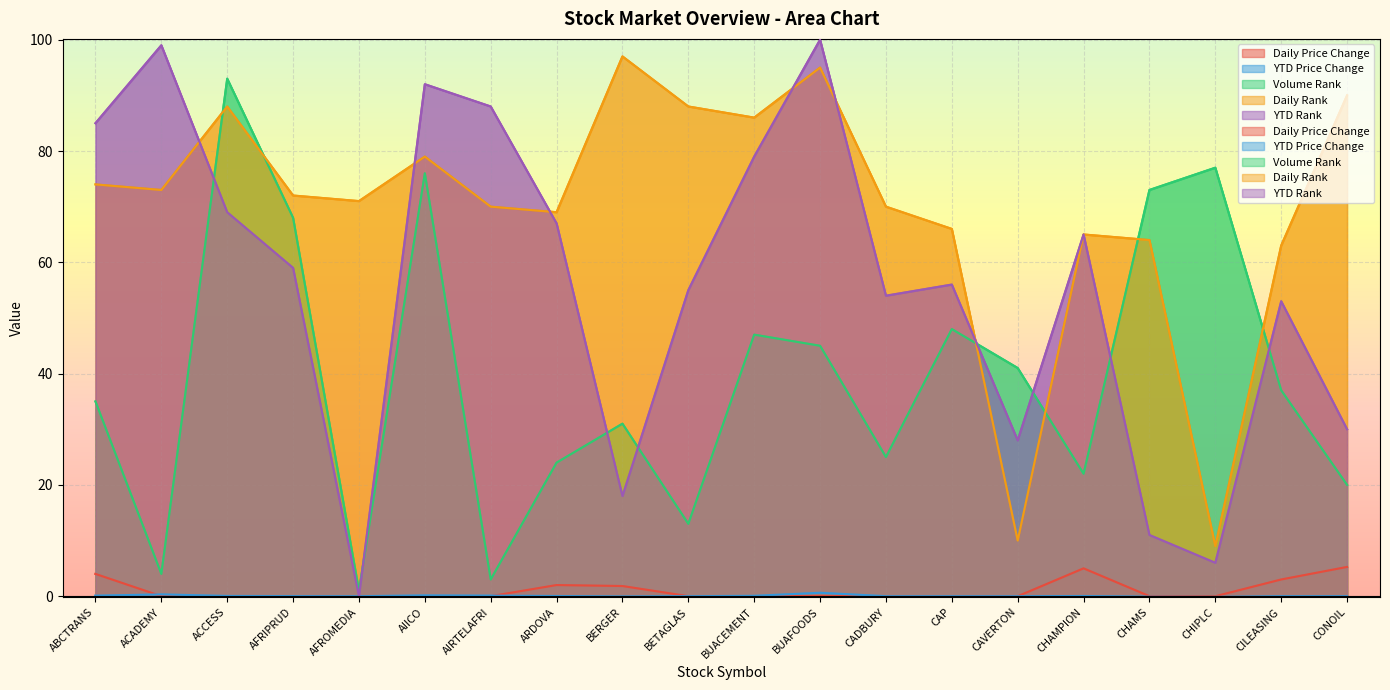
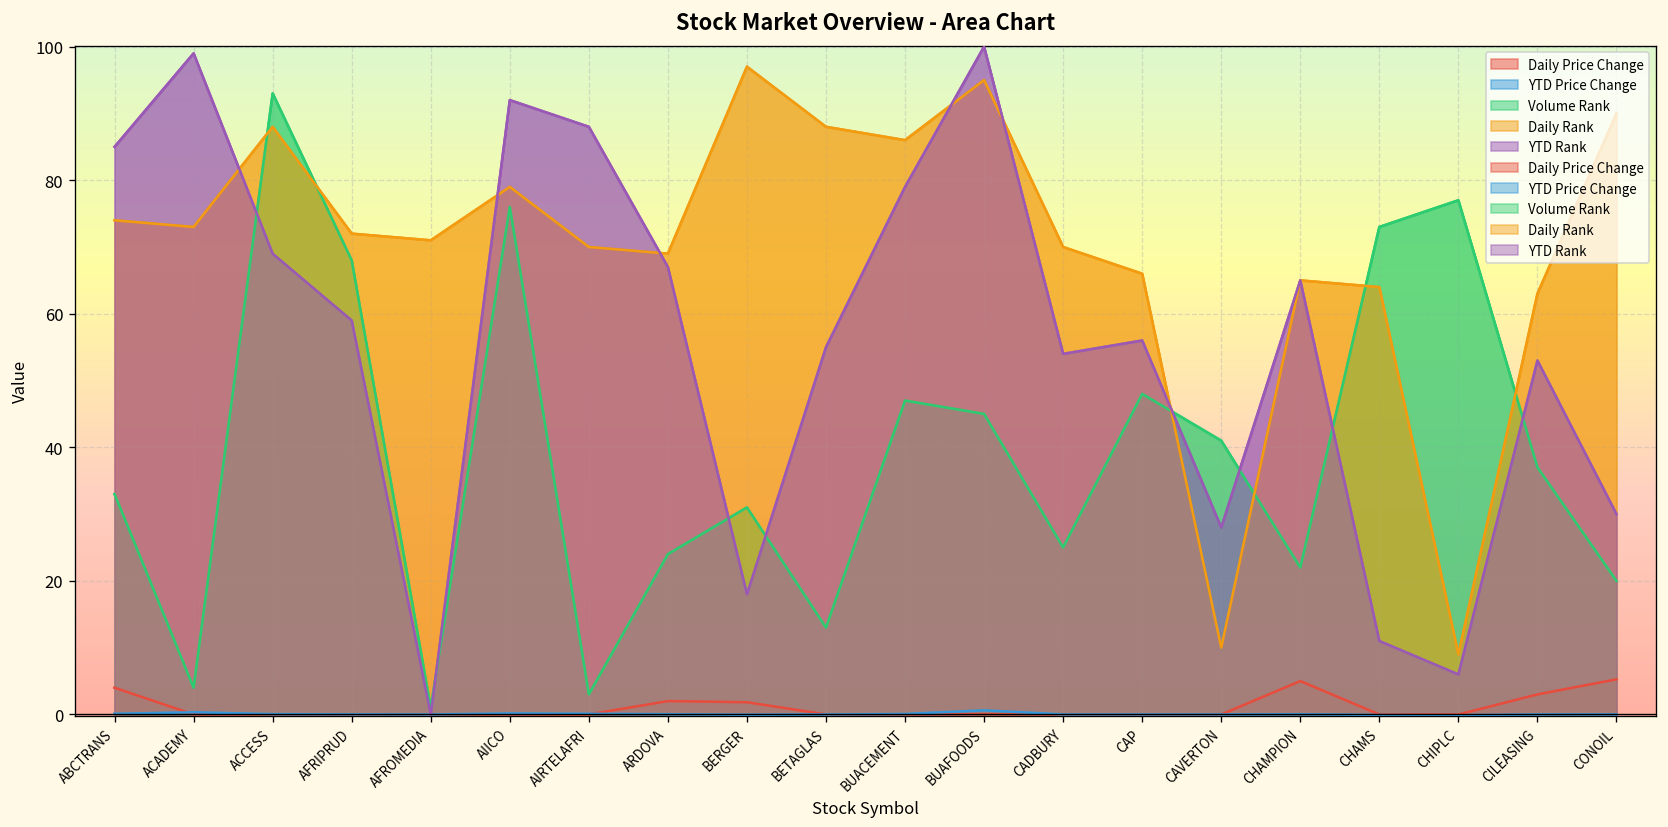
  {
    "Daily Price Change": {
      "ABCTRANS": 4,
      "ARDOVA": 2,
      "BERGER": 2,
      "BUAFOODS": 0,
      "CHAMPION": 5,
      "CILEASING": 3,
      "CONOIL": 5
    },
    "Volume Rank": {
-     "ABCTRANS": 35,
+     "ABCTRANS": 33,
      "ACADEMY": 4,
      "ACCESS": 93,
      "AFRIPRUD": 68,
      "AFROMEDIA": 1,
      "AIICO": 76,
      "AIRTELAFRI": 3,
      "ARDOVA": 24,
      "BERGER": 31,
      "BETAGLAS": 13,
      "BUACEMENT": 47,
      "BUAFOODS": 45,
      "CADBURY": 25,
      "CAP": 48,
      "CAVERTON": 41,
      "CHAMPION": 22,
      "CHAMS": 73,
      "CHIPLC": 77,
      "CILEASING": 37,
      "CONOIL": 20
    },
    "Daily Rank": {
      "ABCTRANS": 74,
      "ACADEMY": 73,
      "ACCESS": 88,
      "AFRIPRUD": 72,
      "AFROMEDIA": 71,
      "AIICO": 79,
      "AIRTELAFRI": 70,
      "ARDOVA": 69,
      "BERGER": 97,
      "BETAGLAS": 88,
      "BUACEMENT": 86,
      "BUAFOODS": 95,
      "CADBURY": 70,
      "CAP": 66,
      "CAVERTON": 10,
      "CHAMS": 64,
      "CHIPLC": 9,
      "CILEASING": 63
    },
    "YTD Rank": {
      "ABCTRANS": 85,
      "ACADEMY": 99,
      "ACCESS": 69,
      "AFRIPRUD": 59,
      "AIICO": 92,
      "AIRTELAFRI": 88,
      "ARDOVA": 67,
      "BERGER": 18,
      "BETAGLAS": 55,
      "BUACEMENT": 79,
      "BUAFOODS": 100,
      "CADBURY": 54,
      "CAP": 56,
      "CAVERTON": 28,
      "CHAMS": 11,
      "CHIPLC": 6,
      "CILEASING": 53,
      "CONOIL": 30
    }
  }
